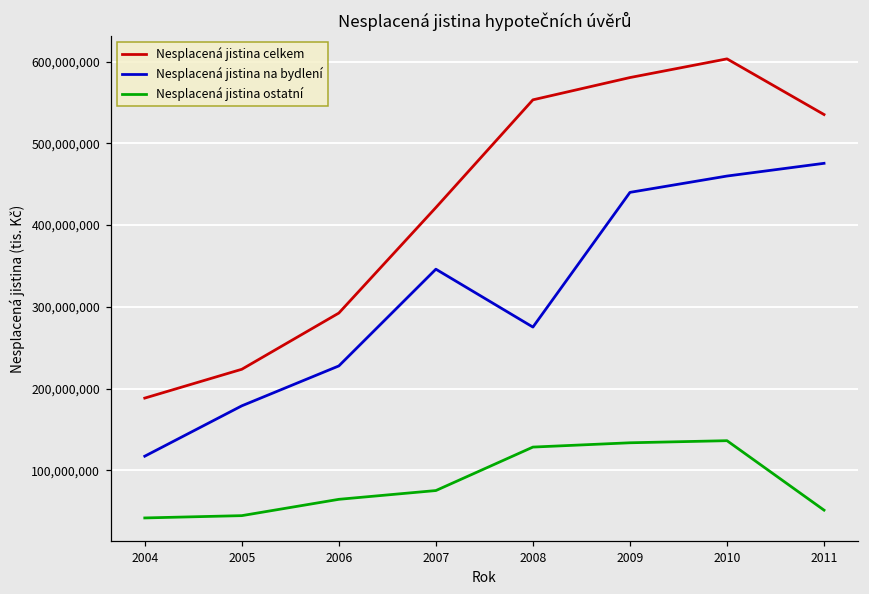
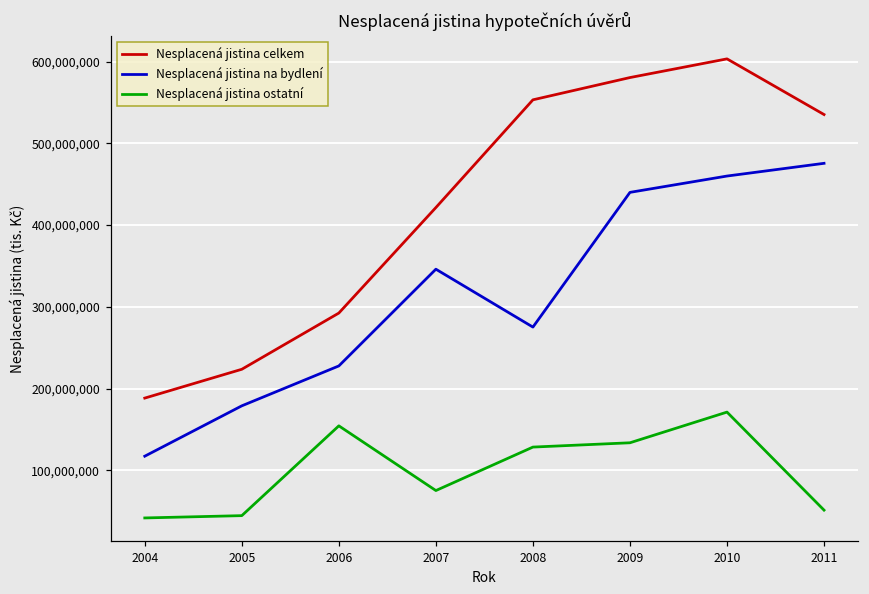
  {
    "Nesplacená jistina celkem": {
      "2004": "190,000,000",
      "2005": "220,000,000",
      "2006": "290,000,000",
      "2007": "420,000,000",
      "2008": "550,000,000",
      "2009": "580,000,000",
      "2010": "600,000,000",
      "2011": "540,000,000"
    },
    "Nesplacená jistina na bydlení": {
      "2004": "120,000,000",
      "2005": "180,000,000",
      "2006": "230,000,000",
      "2007": "350,000,000",
      "2008": "280,000,000",
      "2009": "440,000,000",
      "2010": "460,000,000",
      "2011": "480,000,000"
    },
    "Nesplacená jistina ostatní": {
      "2004": "40,000,000",
      "2005": "40,000,000",
-     "2006": "60,000,000",
+     "2006": "150,000,000",
      "2007": "80,000,000",
      "2008": "130,000,000",
      "2009": "130,000,000",
-     "2010": "140,000,000",
+     "2010": "170,000,000",
      "2011": "50,000,000"
    }
  }
